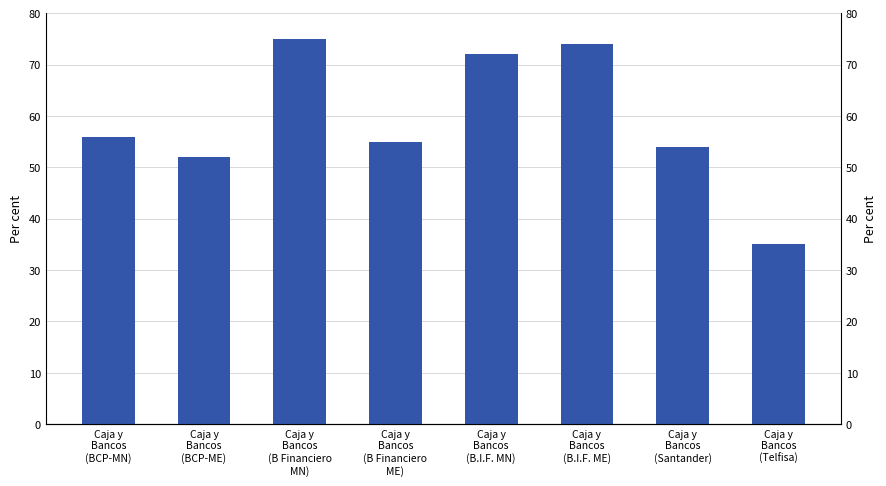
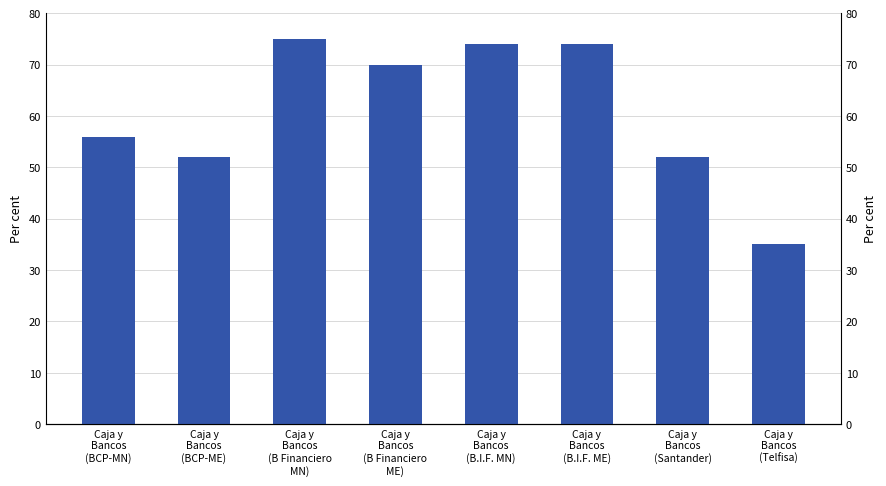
  {
    "Caja y Bancos (BCP-MN)": 56,
    "Caja y Bancos (BCP-ME)": 52,
    "Caja y Bancos (B Financiero MN)": 75,
-   "Caja y Bancos (B Financiero ME)": 55,
-   "Caja y Bancos (B.I.F. MN)": 72,
+   "Caja y Bancos (B Financiero ME)": 70,
+   "Caja y Bancos (B.I.F. MN)": 74,
    "Caja y Bancos (B.I.F. ME)": 74,
-   "Caja y Bancos (Santander)": 54,
+   "Caja y Bancos (Santander)": 52,
    "Caja y Bancos (Telfisa)": 35
  }
